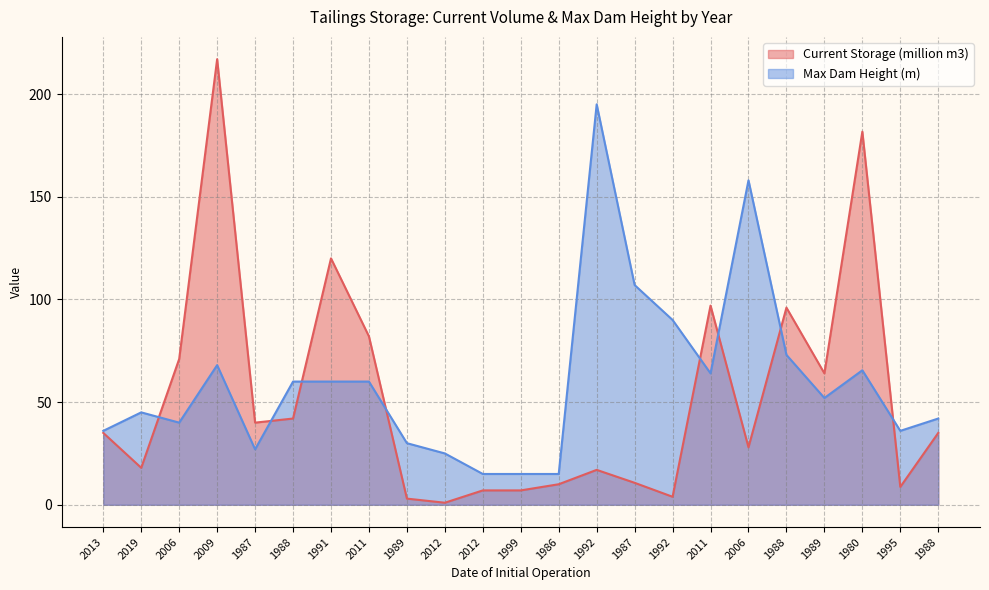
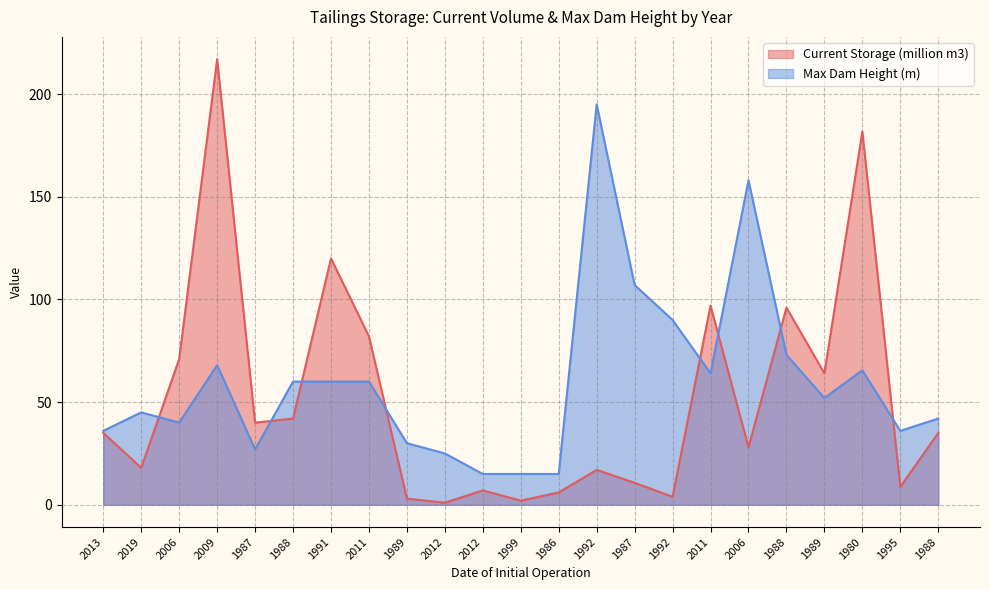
  {
    "Current Storage (million m3)": {
      "2019": 18,
      "2009": 217,
      "1991": 120,
-     "1999": 7,
-     "1986": 10,
+     "1999": 2,
+     "1986": 6,
      "1980": 182,
      "1995": 9
    },
    "Max Dam Height (m)": {
      "2019": 45,
      "2009": 68,
      "1991": 60,
      "1999": 15,
      "1986": 15,
      "1980": 66,
      "1995": 36
    }
  }
